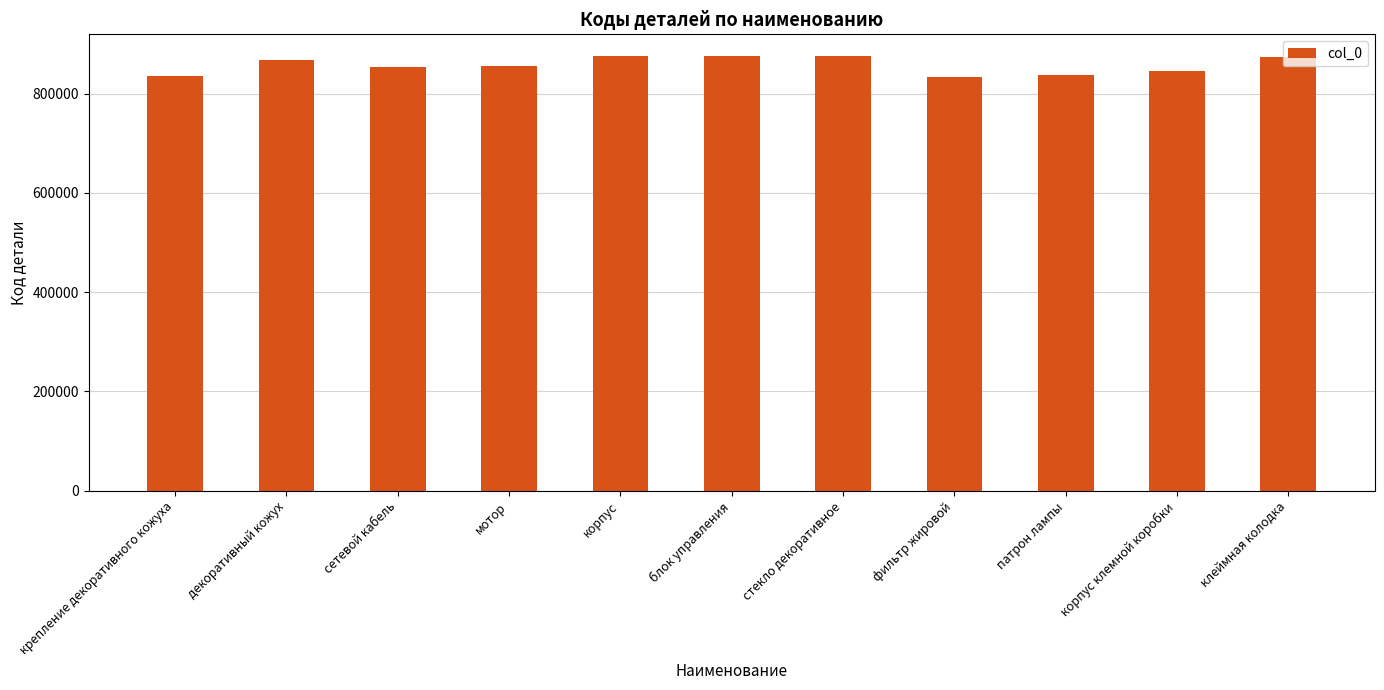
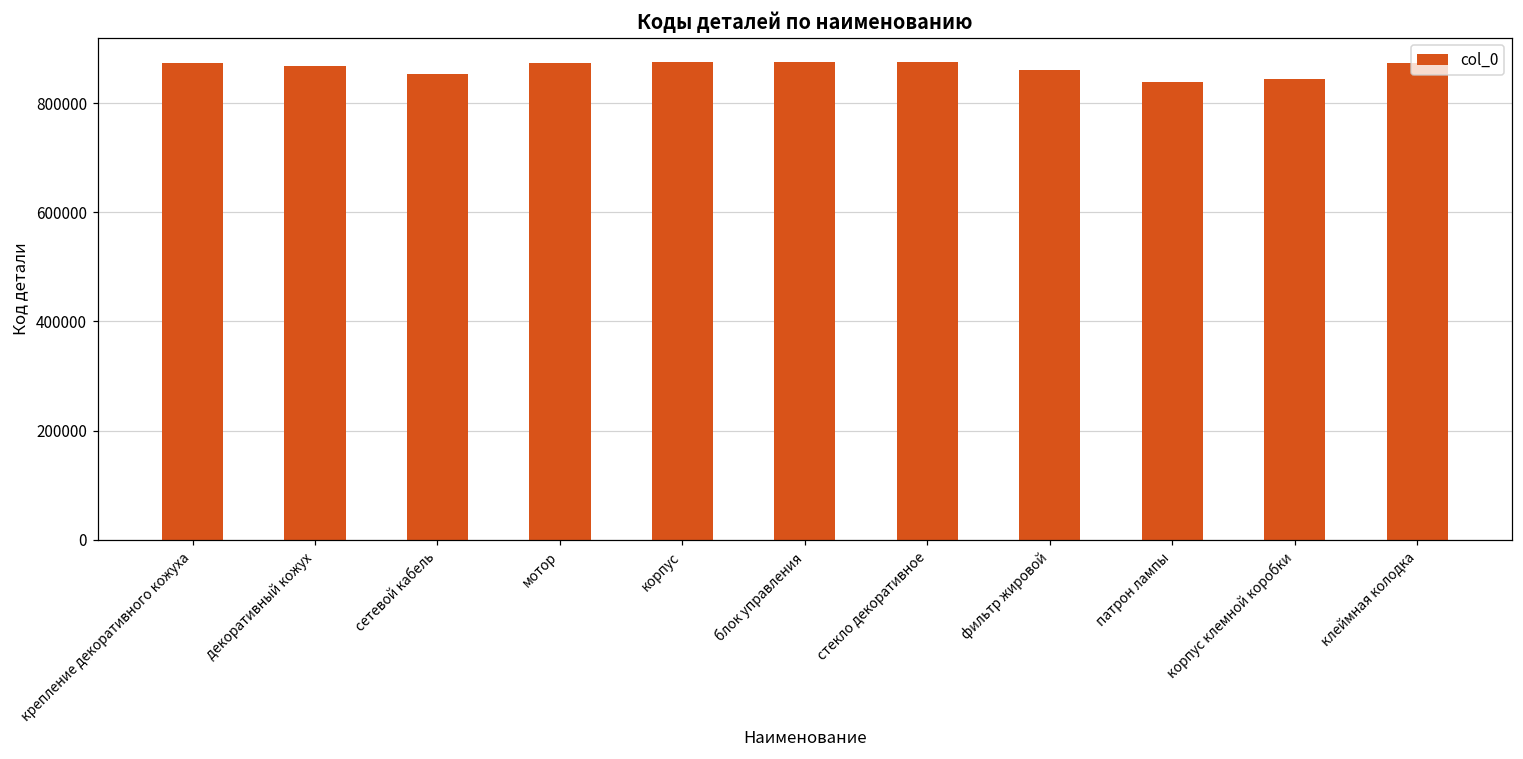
  {
-   "крепление декоративного кожуха": 840000,
+   "крепление декоративного кожуха": 870000,
    "декоративный кожух": 870000,
    "сетевой кабель": 850000,
-   "мотор": 860000,
+   "мотор": 870000,
    "корпус": 880000,
    "блок управления": 880000,
    "стекло декоративное": 880000,
-   "фильтр жировой": 830000,
+   "фильтр жировой": 860000,
    "патрон лампы": 840000,
    "корпус клемной коробки": 840000
  }
